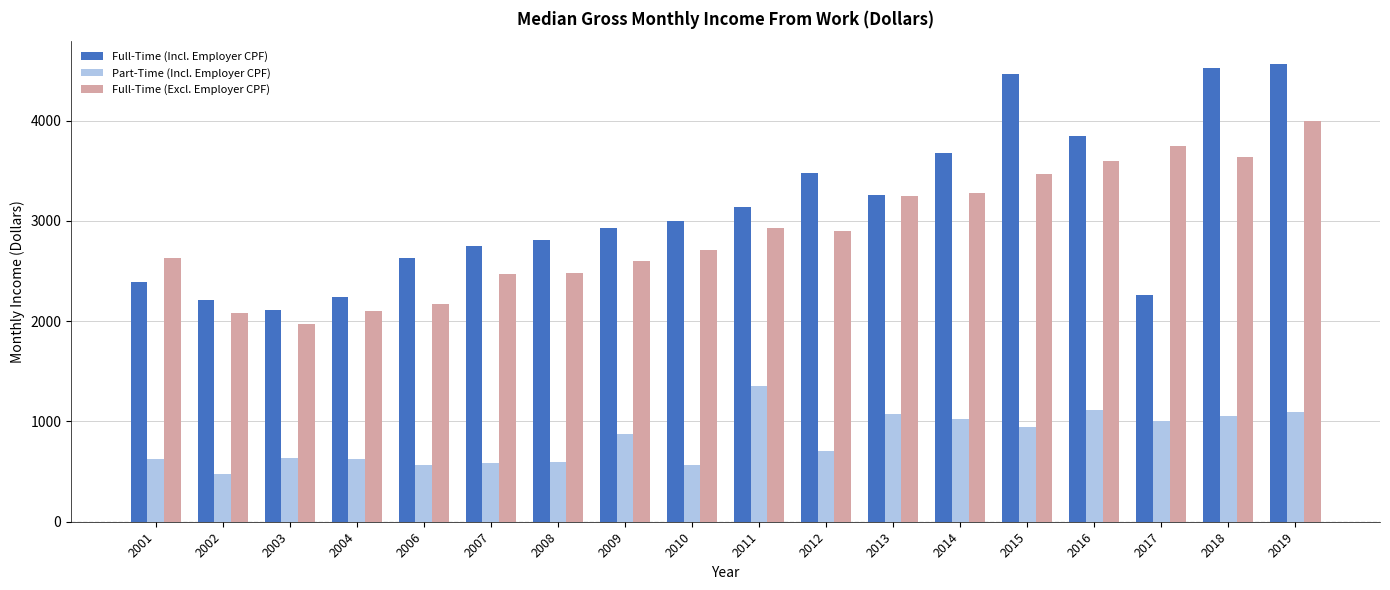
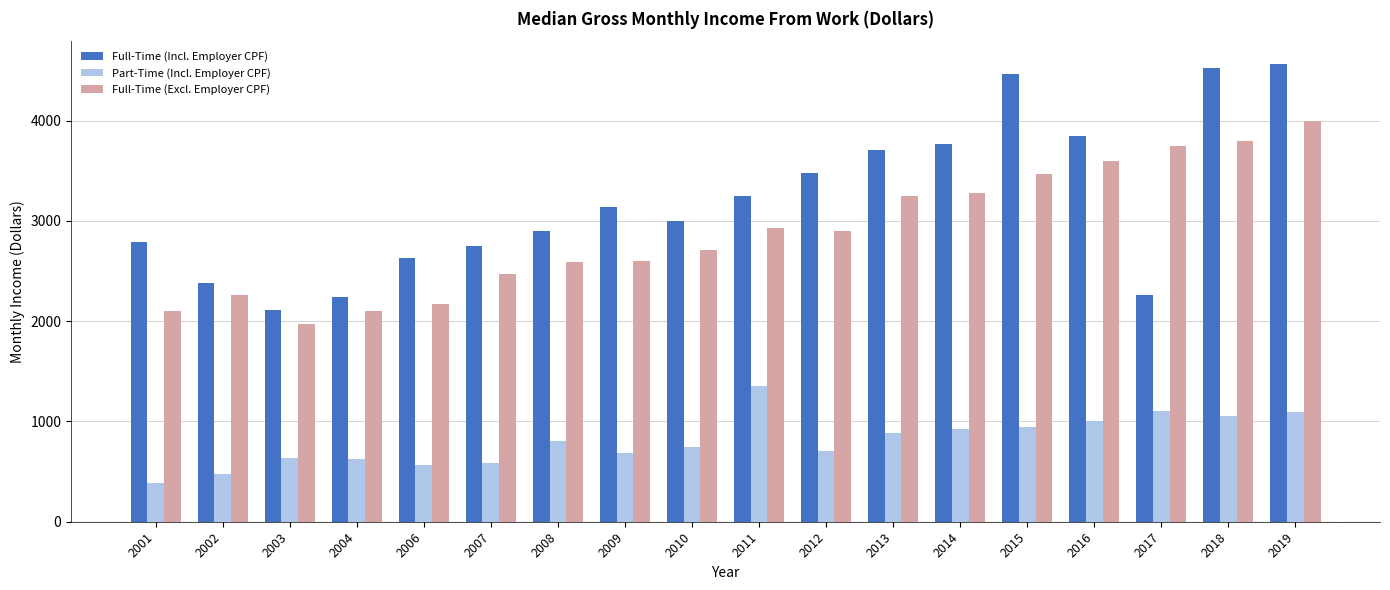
  {
    "Full-Time (Incl. Employer CPF)": {
-     "2001": 2390,
-     "2002": 2210,
+     "2001": 2790,
+     "2002": 2380,
      "2003": 2110,
      "2004": 2240,
      "2006": 2630,
      "2007": 2750,
-     "2008": 2810,
-     "2009": 2930,
+     "2008": 2900,
+     "2009": 3130,
      "2010": 3000,
-     "2011": 3140,
+     "2011": 3250,
      "2012": 3480,
-     "2013": 3260,
-     "2014": 3670,
+     "2013": 3710,
+     "2014": 3770,
      "2015": 4470,
      "2016": 3850,
      "2017": 2260,
      "2018": 4520,
      "2019": 4560
    },
    "Part-Time (Incl. Employer CPF)": {
-     "2001": 630,
+     "2001": 380,
      "2002": 480,
      "2003": 640,
      "2004": 620,
      "2006": 570,
      "2007": 580,
-     "2008": 600,
-     "2009": 870,
-     "2010": 570,
+     "2008": 810,
+     "2009": 680,
+     "2010": 750,
      "2011": 1360,
      "2012": 710,
-     "2013": 1070,
-     "2014": 1020,
+     "2013": 890,
+     "2014": 930,
      "2015": 940,
-     "2016": 1110,
-     "2017": 1000,
+     "2016": 1000,
+     "2017": 1110,
      "2018": 1050,
      "2019": 1090
    },
    "Full-Time (Excl. Employer CPF)": {
-     "2001": 2630,
-     "2002": 2080,
+     "2001": 2100,
+     "2002": 2260,
      "2003": 1970,
      "2004": 2100,
      "2006": 2170,
      "2007": 2470,
-     "2008": 2480,
+     "2008": 2590,
      "2009": 2600,
      "2010": 2710,
      "2011": 2930,
      "2012": 2900,
      "2013": 3250,
      "2014": 3280,
      "2015": 3470,
      "2016": 3600,
      "2017": 3750,
-     "2018": 3640,
+     "2018": 3800,
      "2019": 4000
    }
  }
